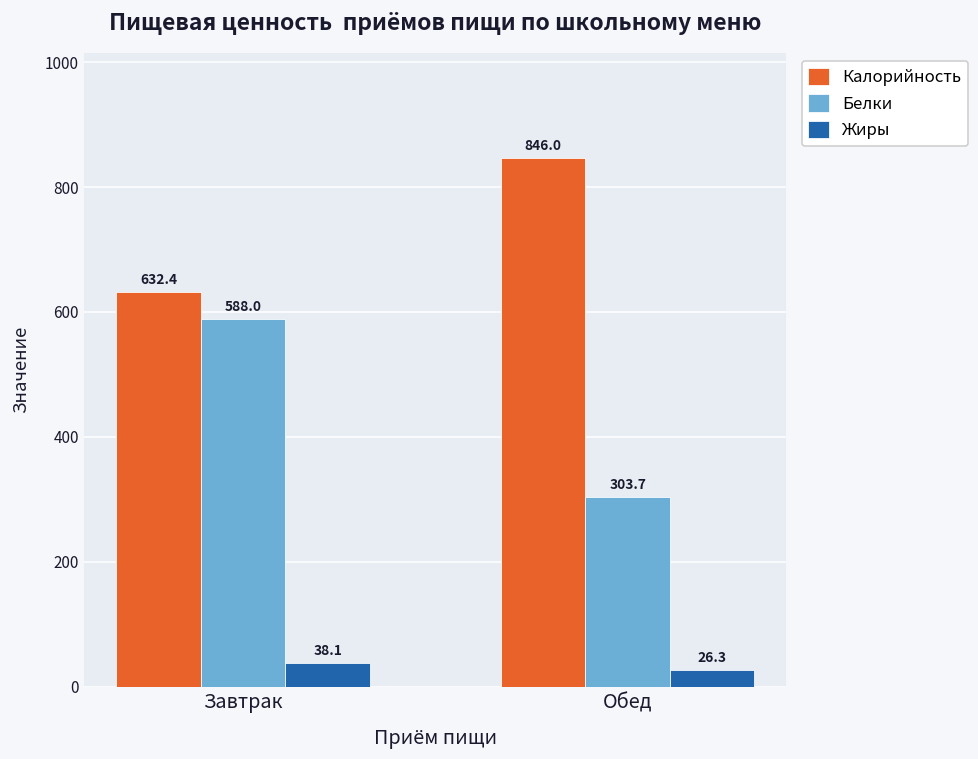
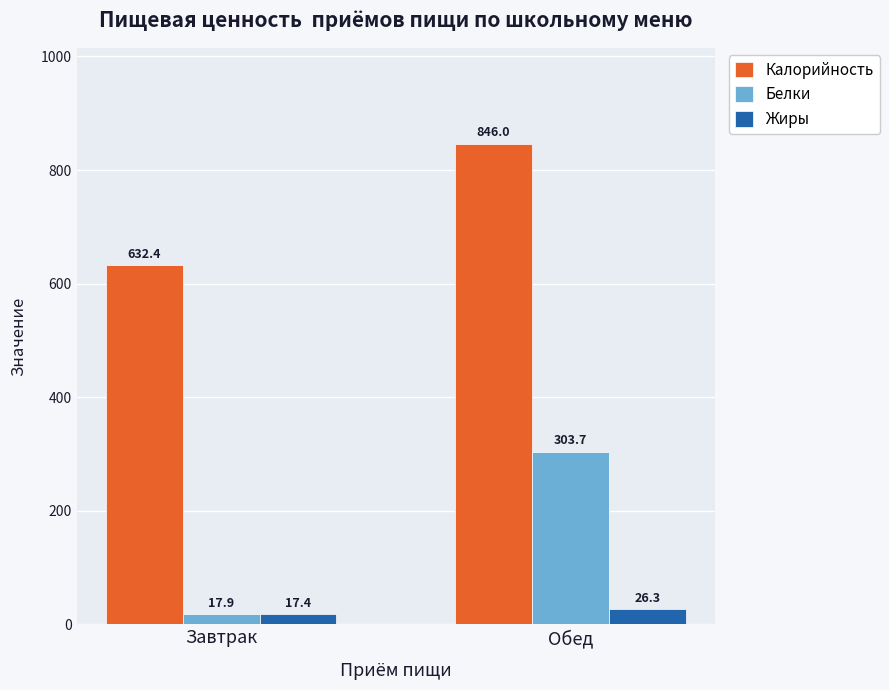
  {
    "Калорийность": {
      "Завтрак": 632.4,
      "Обед": 846.0
    },
    "Белки": {
-     "Завтрак": 588.0,
+     "Завтрак": 17.9,
      "Обед": 303.7
    },
    "Жиры": {
-     "Завтрак": 38.1,
+     "Завтрак": 17.4,
      "Обед": 26.3
    }
  }
